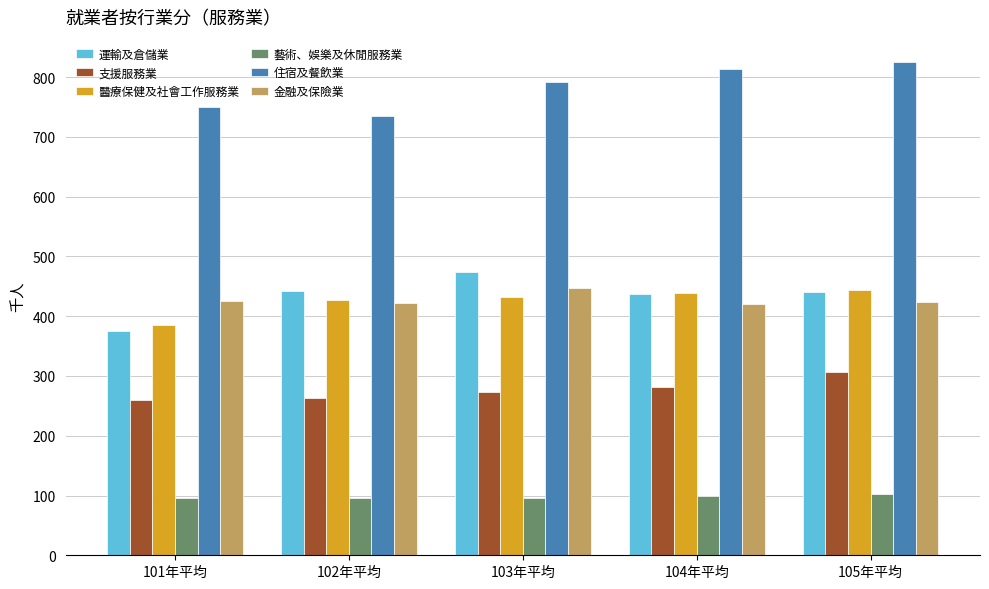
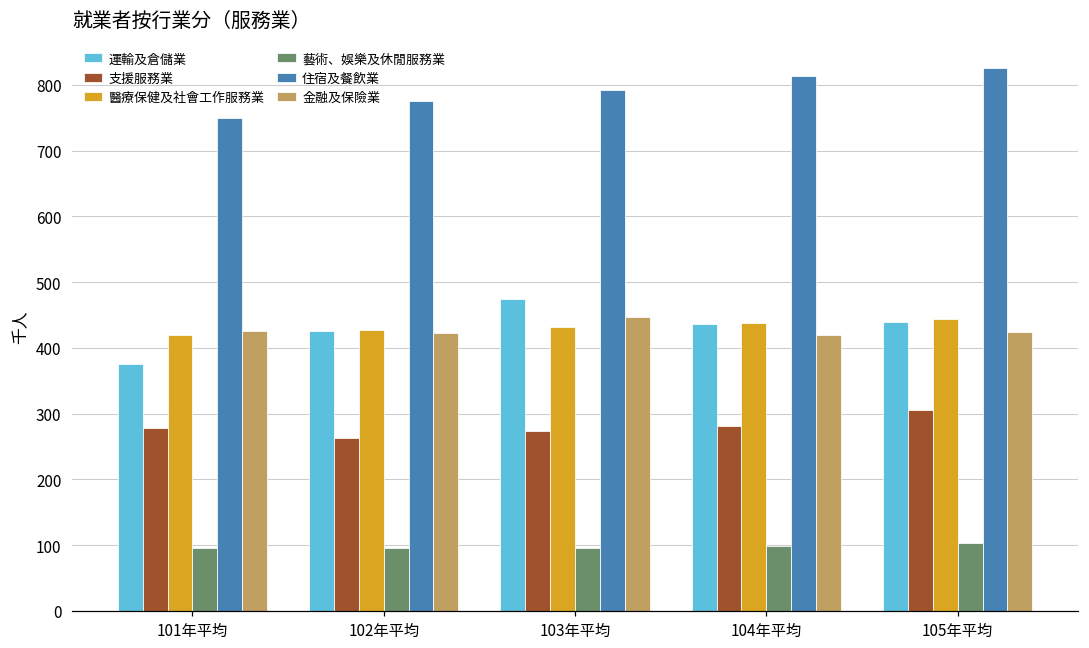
  {
    "運輸及倉儲業": {
      "101年平均": 380,
-     "102年平均": 440,
+     "102年平均": 430,
      "103年平均": 470,
      "104年平均": 440,
      "105年平均": 440
    },
    "支援服務業": {
-     "101年平均": 260,
+     "101年平均": 280,
      "102年平均": 260,
      "103年平均": 270,
      "104年平均": 280,
      "105年平均": 310
    },
    "醫療保健及社會工作服務業": {
-     "101年平均": 390,
+     "101年平均": 420,
      "102年平均": 430,
      "103年平均": 430,
      "104年平均": 440,
      "105年平均": 440
    },
    "藝術、娛樂及休閒服務業": {
      "101年平均": 100,
      "102年平均": 100,
      "103年平均": 100,
      "104年平均": 100,
      "105年平均": 100
    },
    "住宿及餐飲業": {
      "101年平均": 750,
-     "102年平均": 740,
+     "102年平均": 780,
      "103年平均": 790,
      "104年平均": 810,
      "105年平均": 830
    },
    "金融及保險業": {
      "101年平均": 430,
      "102年平均": 420,
      "103年平均": 450,
      "104年平均": 420,
      "105年平均": 420
    }
  }
